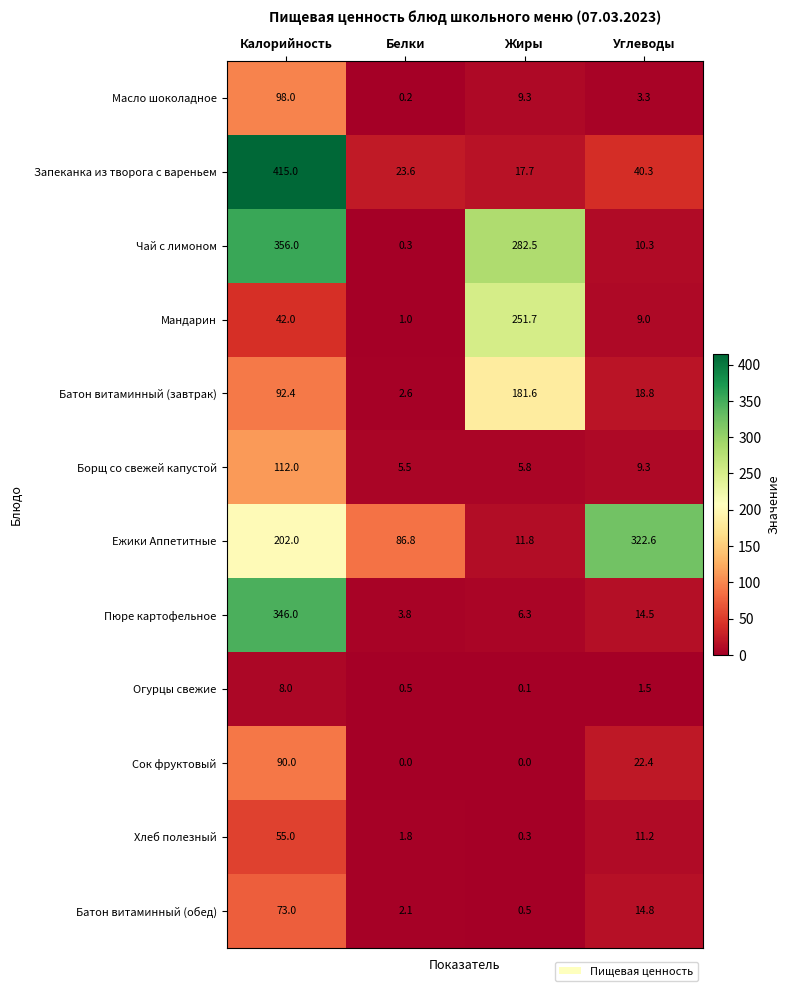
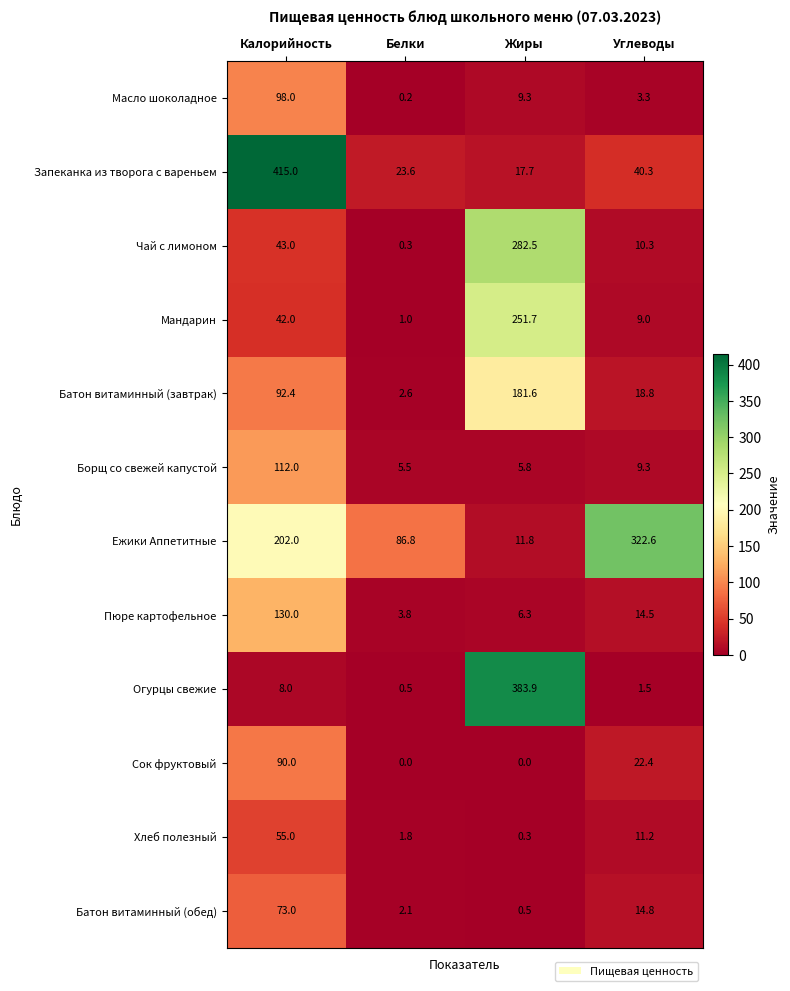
  {
    "Масло шоколадное": {
      "Калорийность": 98.0,
      "Белки": 0.2,
      "Жиры": 9.3,
      "Углеводы": 3.3
    },
    "Запеканка из творога с вареньем": {
      "Калорийность": 415.0,
      "Белки": 23.6,
      "Жиры": 17.7,
      "Углеводы": 40.3
    },
    "Чай с лимоном": {
-     "Калорийность": 356.0,
+     "Калорийность": 43.0,
      "Белки": 0.3,
      "Жиры": 282.5,
      "Углеводы": 10.3
    },
    "Мандарин": {
      "Калорийность": 42.0,
      "Белки": 1.0,
      "Жиры": 251.7,
      "Углеводы": 9.0
    },
    "Батон витаминный (завтрак)": {
      "Калорийность": 92.4,
      "Белки": 2.6,
      "Жиры": 181.6,
      "Углеводы": 18.8
    },
    "Борщ со свежей капустой": {
      "Калорийность": 112.0,
      "Белки": 5.5,
      "Жиры": 5.8,
      "Углеводы": 9.3
    },
    "Ежики Аппетитные": {
      "Калорийность": 202.0,
      "Белки": 86.8,
      "Жиры": 11.8,
      "Углеводы": 322.6
    },
    "Пюре картофельное": {
-     "Калорийность": 346.0,
+     "Калорийность": 130.0,
      "Белки": 3.8,
      "Жиры": 6.3,
      "Углеводы": 14.5
    },
    "Огурцы свежие": {
      "Калорийность": 8.0,
      "Белки": 0.5,
-     "Жиры": 0.1,
+     "Жиры": 383.9,
      "Углеводы": 1.5
    },
    "Сок фруктовый": {
      "Калорийность": 90.0,
      "Белки": 0.0,
      "Жиры": 0.0,
      "Углеводы": 22.4
    },
    "Хлеб полезный": {
      "Калорийность": 55.0,
      "Белки": 1.8,
      "Жиры": 0.3,
      "Углеводы": 11.2
    },
    "Батон витаминный (обед)": {
      "Калорийность": 73.0,
      "Белки": 2.1,
      "Жиры": 0.5,
      "Углеводы": 14.8
    }
  }
